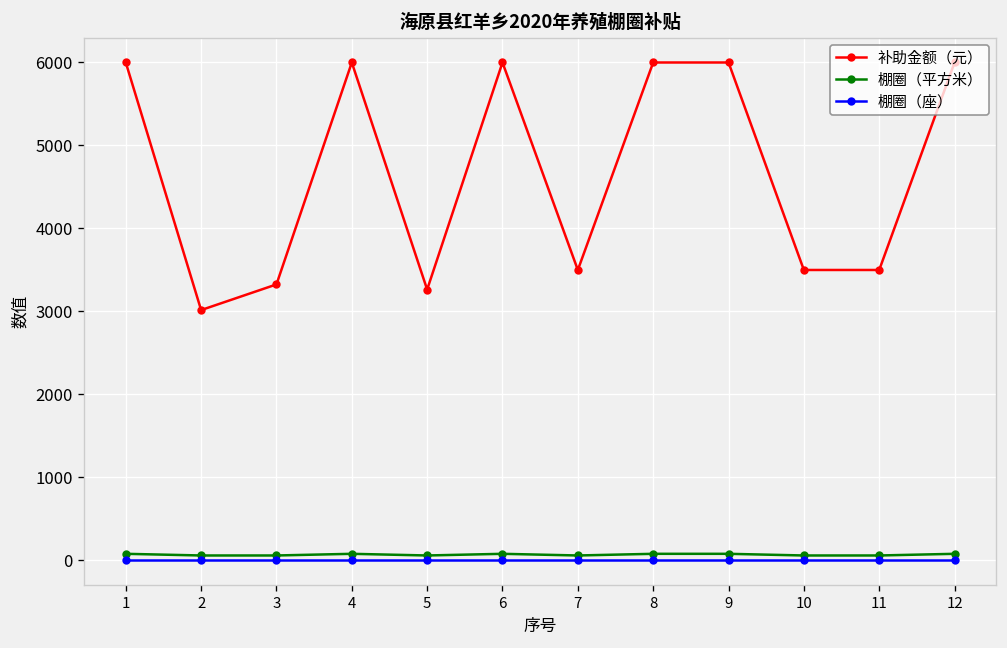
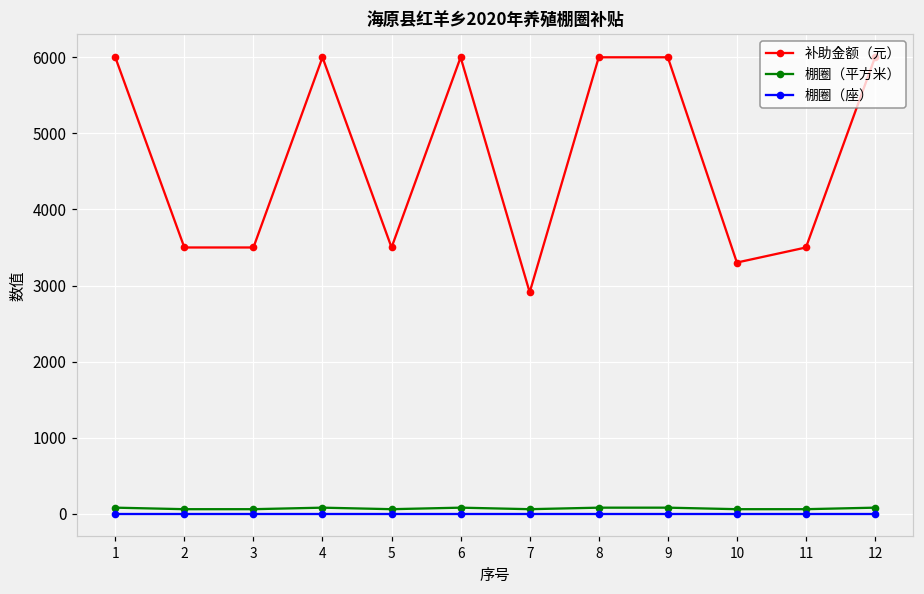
  {
    "补助金额（元）": {
      "1": 6000,
-     "2": 3000,
-     "3": 3300,
+     "2": 3500,
+     "3": 3500,
      "4": 6000,
-     "5": 3300,
+     "5": 3500,
      "6": 6000,
-     "7": 3500,
+     "7": 2900,
      "8": 6000,
      "9": 6000,
-     "10": 3500,
+     "10": 3300,
      "11": 3500
    },
    "棚圈（平方米）": {
      "1": 100,
      "2": 100,
      "3": 100,
      "4": 100,
      "5": 100,
      "6": 100,
      "7": 100,
      "8": 100,
      "9": 100,
      "10": 100,
      "11": 100,
      "12": 100
    },
    "棚圈（座）": {
      "1": 0,
      "2": 0,
      "3": 0,
      "4": 0,
      "5": 0,
      "6": 0,
      "7": 0,
      "8": 0,
      "9": 0,
      "10": 0,
      "11": 0,
      "12": 0
    }
  }
